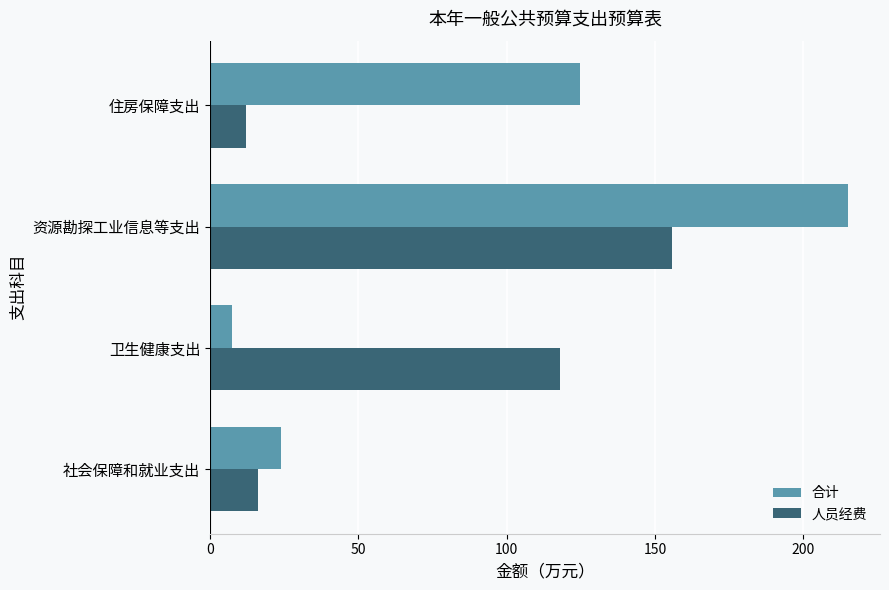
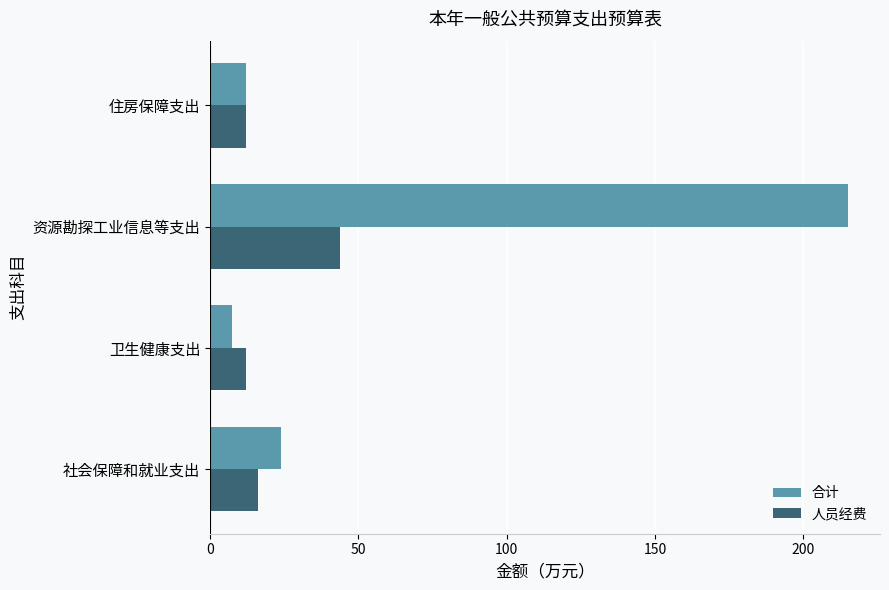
  {
    "合计": {
-     "住房保障支出": 125,
+     "住房保障支出": 12,
      "资源勘探工业信息等支出": 215,
      "卫生健康支出": 7,
      "社会保障和就业支出": 24
    },
    "人员经费": {
      "住房保障支出": 12,
-     "资源勘探工业信息等支出": 156,
-     "卫生健康支出": 118,
+     "资源勘探工业信息等支出": 44,
+     "卫生健康支出": 12,
      "社会保障和就业支出": 16
    }
  }
